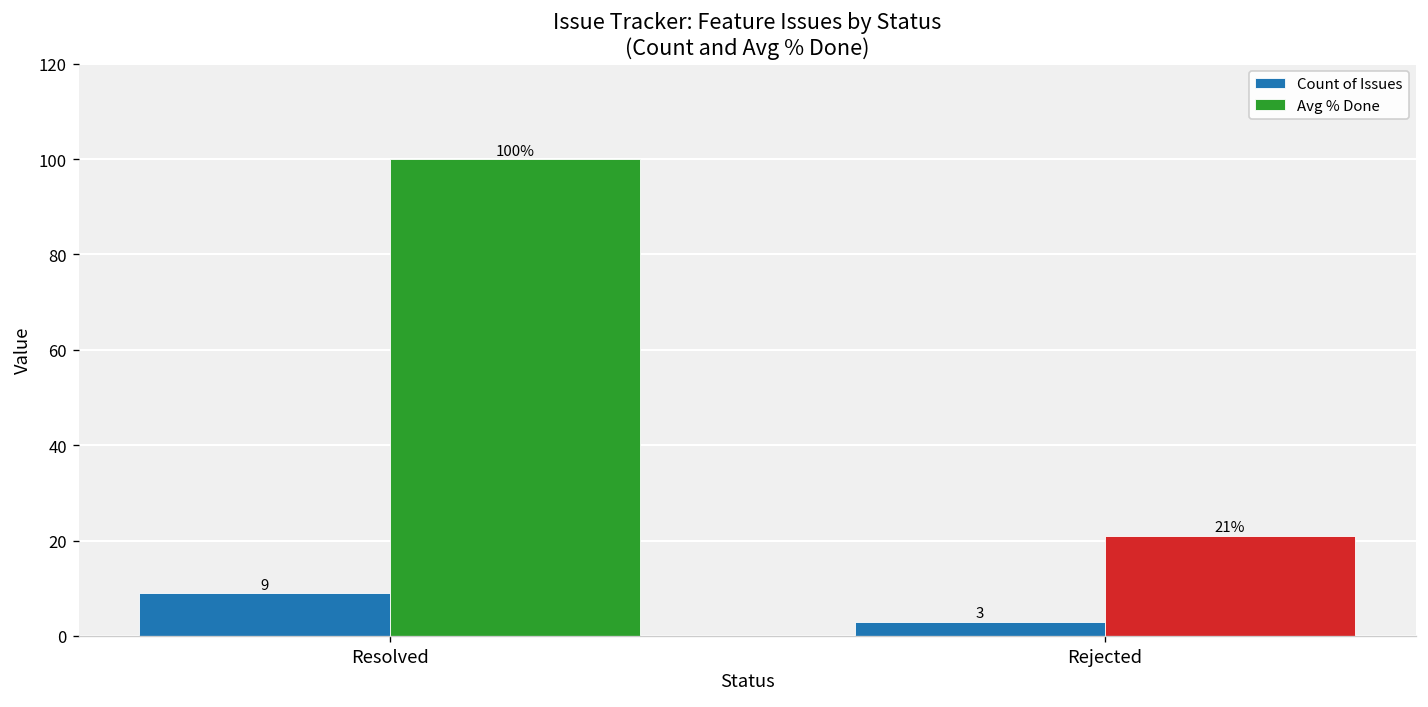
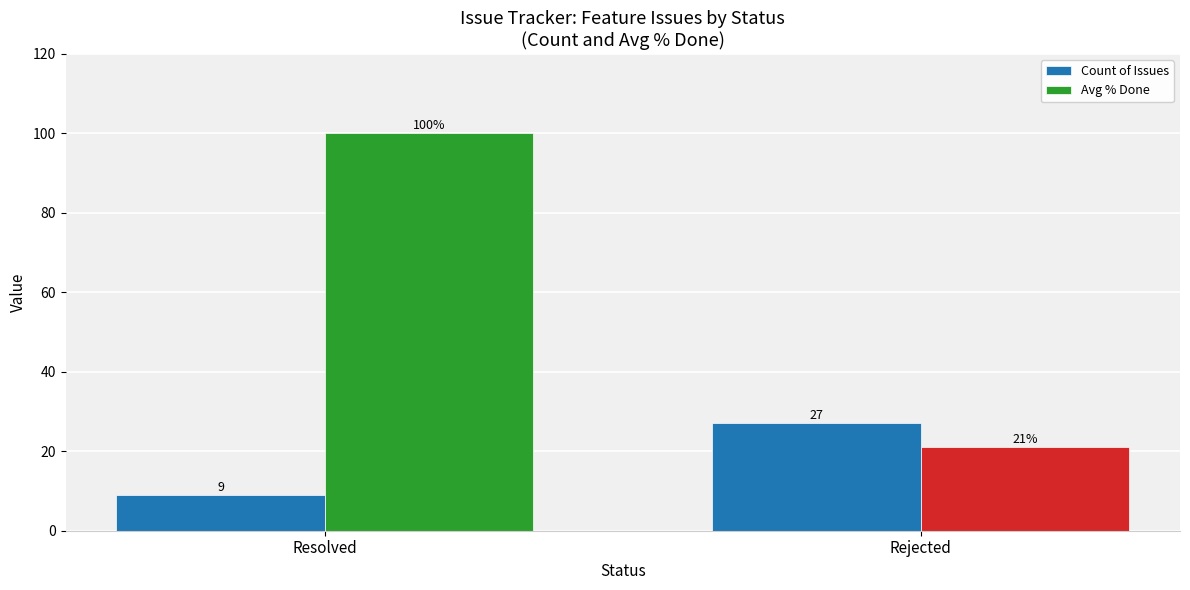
  {
    "Count of Issues": {
      "Resolved": "9",
-     "Rejected": "3"
+     "Rejected": "27"
    },
    "Avg % Done": {
      "Resolved": "100%",
      "Rejected": "21%"
    }
  }
